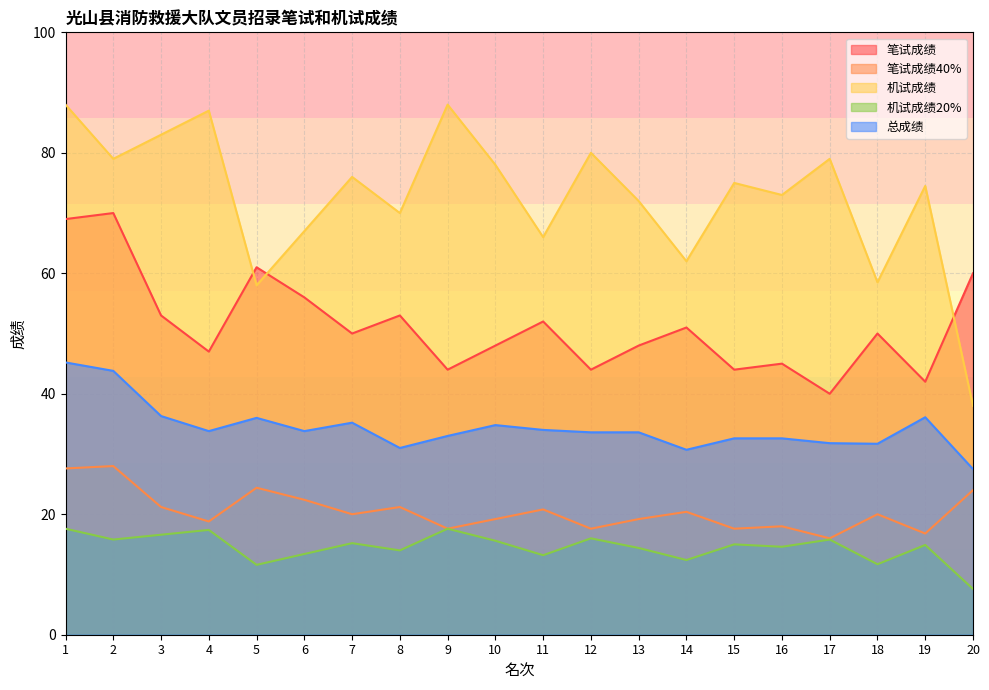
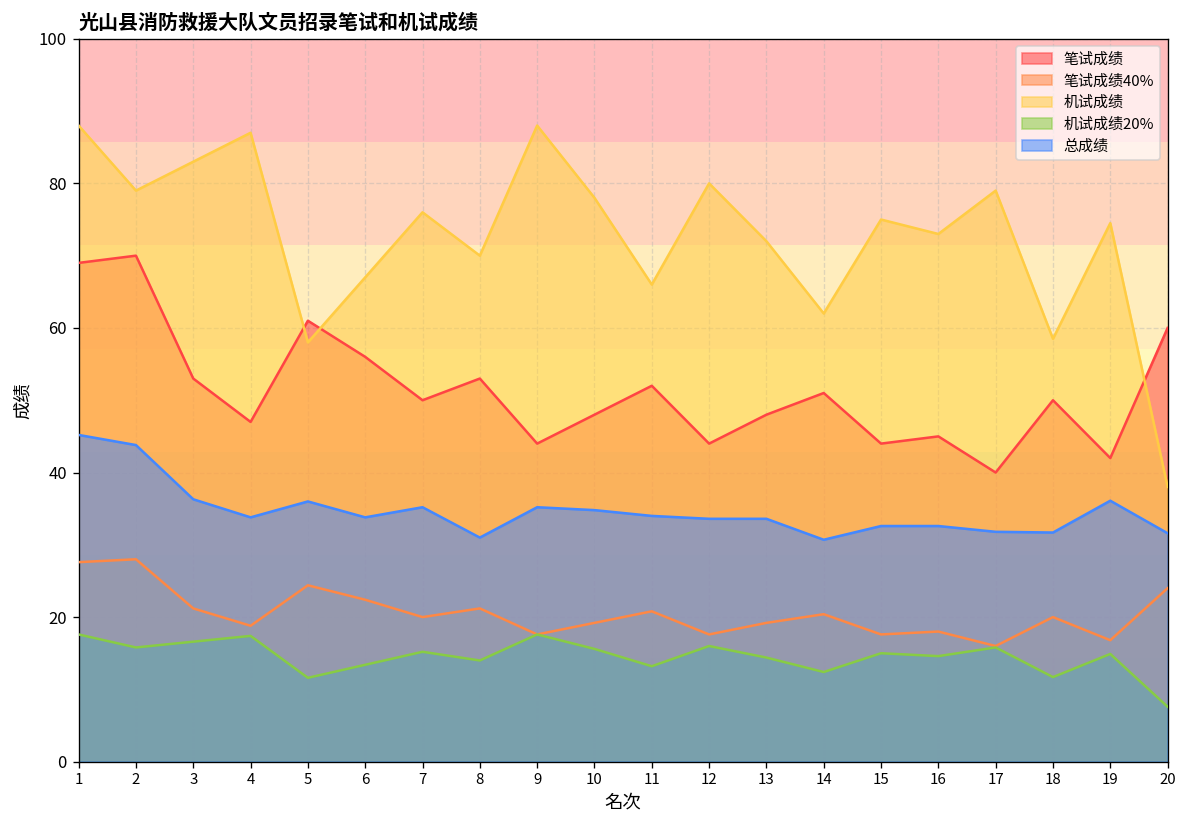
  {
    "机试成绩20%": {
      "1": 18,
      "2": 16,
      "3": 17,
      "4": 17,
      "5": 12,
      "6": 13,
      "7": 15,
      "8": 14,
      "10": 16,
      "11": 13,
      "12": 16,
      "13": 14,
      "14": 12,
      "15": 15,
      "16": 15,
      "18": 12,
      "19": 15,
      "20": 8
    },
    "总成绩": {
      "1": 45,
      "2": 44,
      "3": 36,
      "4": 34,
      "5": 36,
      "6": 34,
      "7": 35,
      "8": 31,
-     "9": 33,
+     "9": 35,
      "10": 35,
      "11": 34,
      "12": 34,
      "13": 34,
      "14": 31,
      "15": 33,
      "16": 33,
      "17": 32,
      "18": 32,
      "19": 36,
-     "20": 28
+     "20": 32
    }
  }
